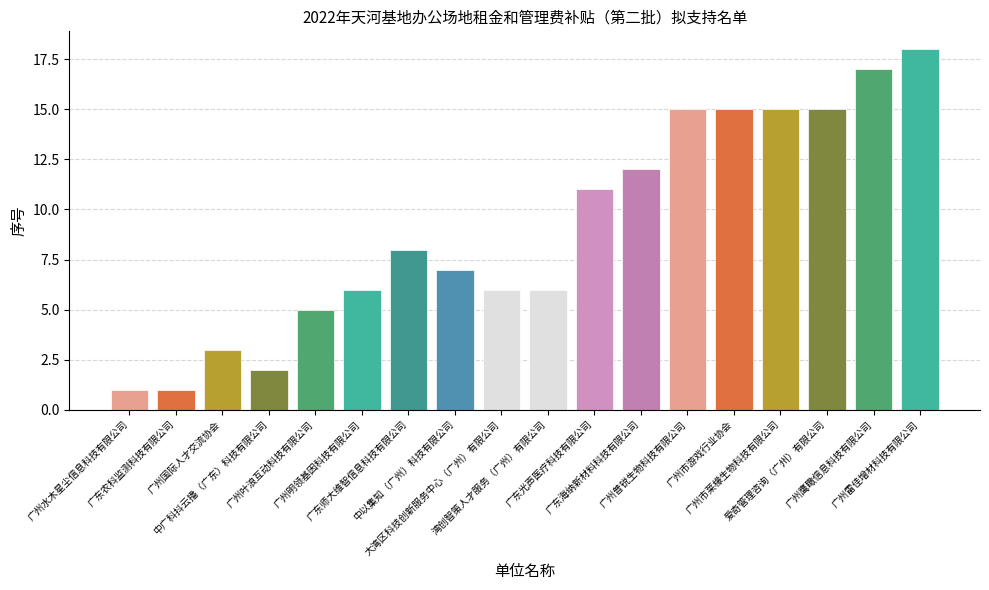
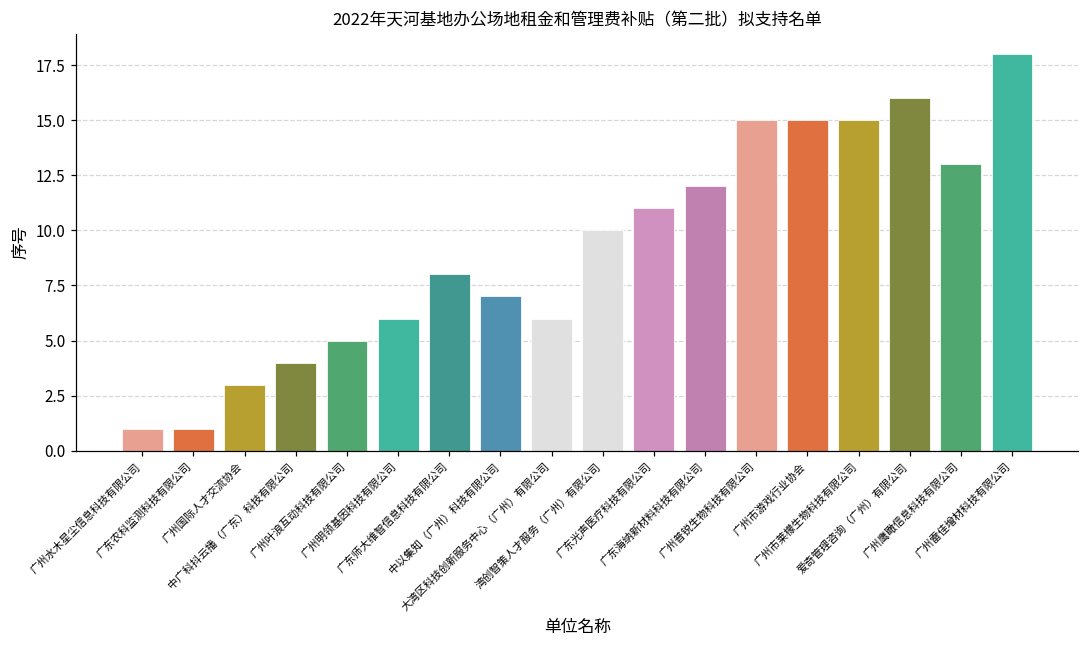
  {
    "广州水木星尘信息科技有限公司": 1,
    "广东农科监测科技有限公司": 1,
    "广州国际人才交流协会": 3,
-   "中广科抖云播（广东）科技有限公司": 2,
+   "中广科抖云播（广东）科技有限公司": 4,
    "广州叶浪互动科技有限公司": 5,
    "广州明领基因科技有限公司": 6,
    "广东师大维智信息科技有限公司": 8,
    "中以集知（广州）科技有限公司": 7,
    "大湾区科技创新服务中心（广州）有限公司": 6,
-   "湾创智策人才服务（广州）有限公司": 6,
+   "湾创智策人才服务（广州）有限公司": 10,
    "广东光声医疗科技有限公司": 11,
    "广东海纳新材料科技有限公司": 12,
    "广州普锐生物科技有限公司": 15,
    "广州市游戏行业协会": 15,
    "广州市莱檬生物科技有限公司": 15,
-   "爱奇管理咨询（广州）有限公司": 15,
-   "广州鹰瞰信息科技有限公司": 17,
+   "爱奇管理咨询（广州）有限公司": 16,
+   "广州鹰瞰信息科技有限公司": 13,
    "广州雷佳增材科技有限公司": 18
  }
